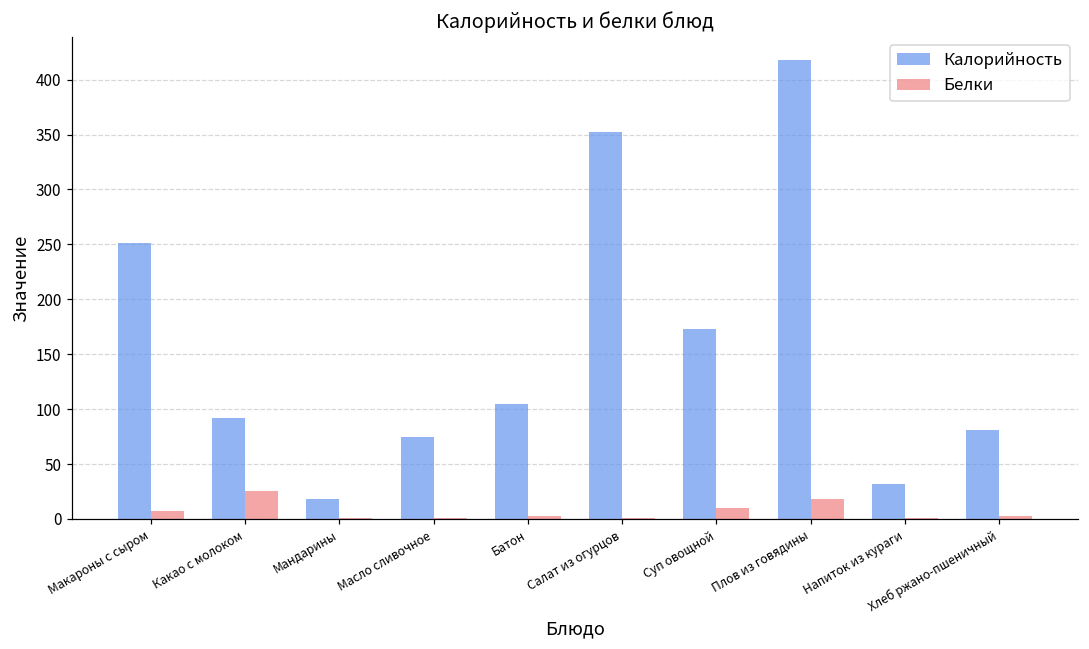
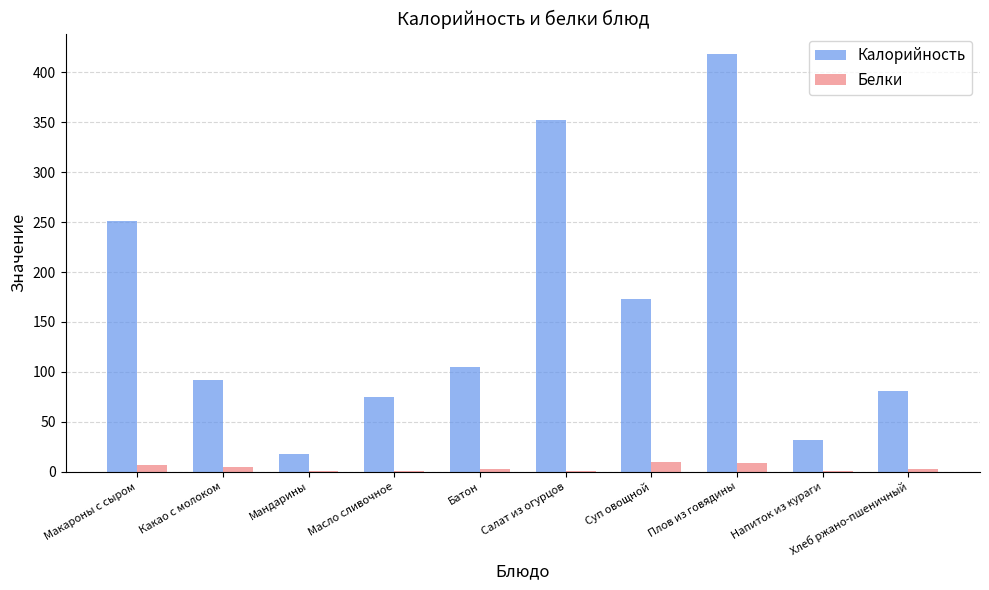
  {
    "Калорийность": {
      "Макароны с сыром": 250,
      "Какао с молоком": 90,
      "Мандарины": 20,
      "Масло сливочное": 80,
      "Батон": 110,
      "Салат из огурцов": 350,
      "Суп овощной": 170,
      "Плов из говядины": 420,
      "Напиток из кураги": 30,
      "Хлеб ржано-пшеничный": 80
    },
    "Белки": {
      "Макароны с сыром": 10,
-     "Какао с молоком": 30,
+     "Какао с молоком": 0,
      "Батон": 0,
      "Суп овощной": 10,
-     "Плов из говядины": 20,
+     "Плов из говядины": 10,
      "Хлеб ржано-пшеничный": 0
    }
  }
